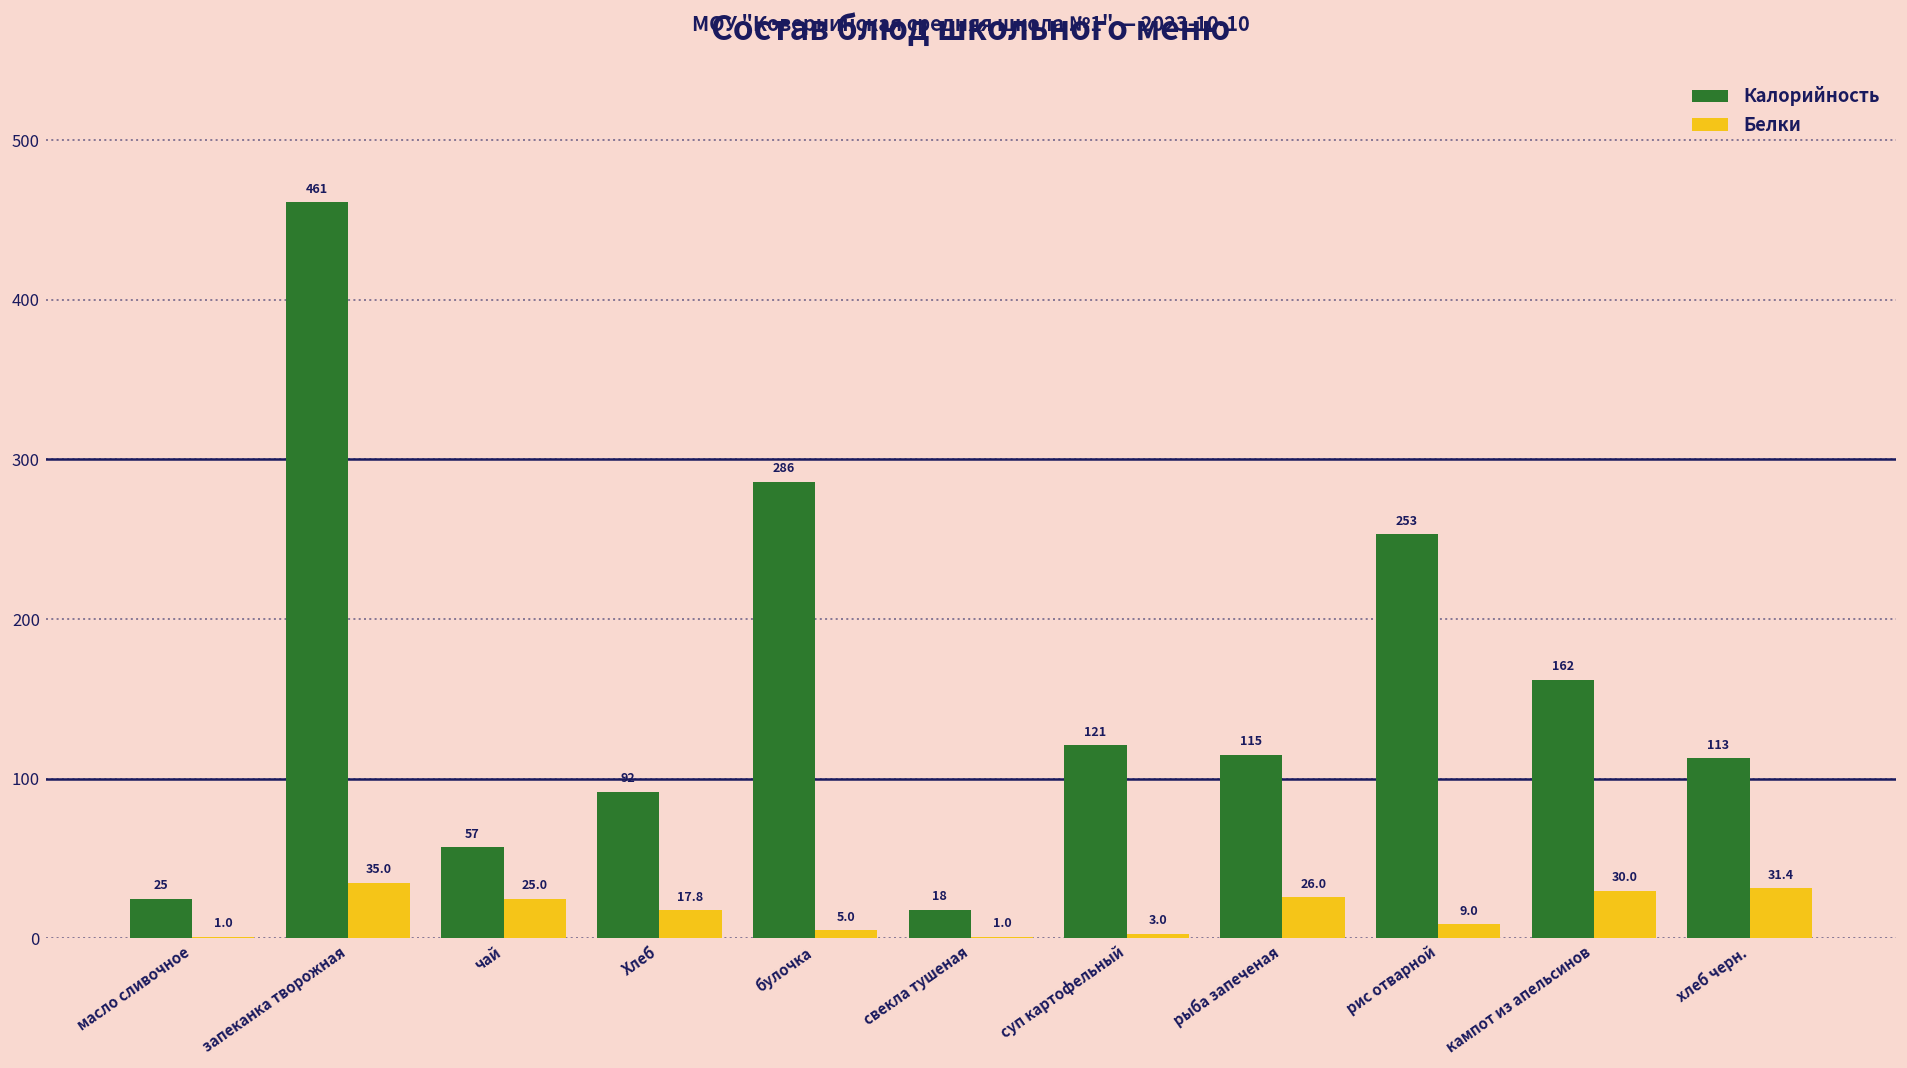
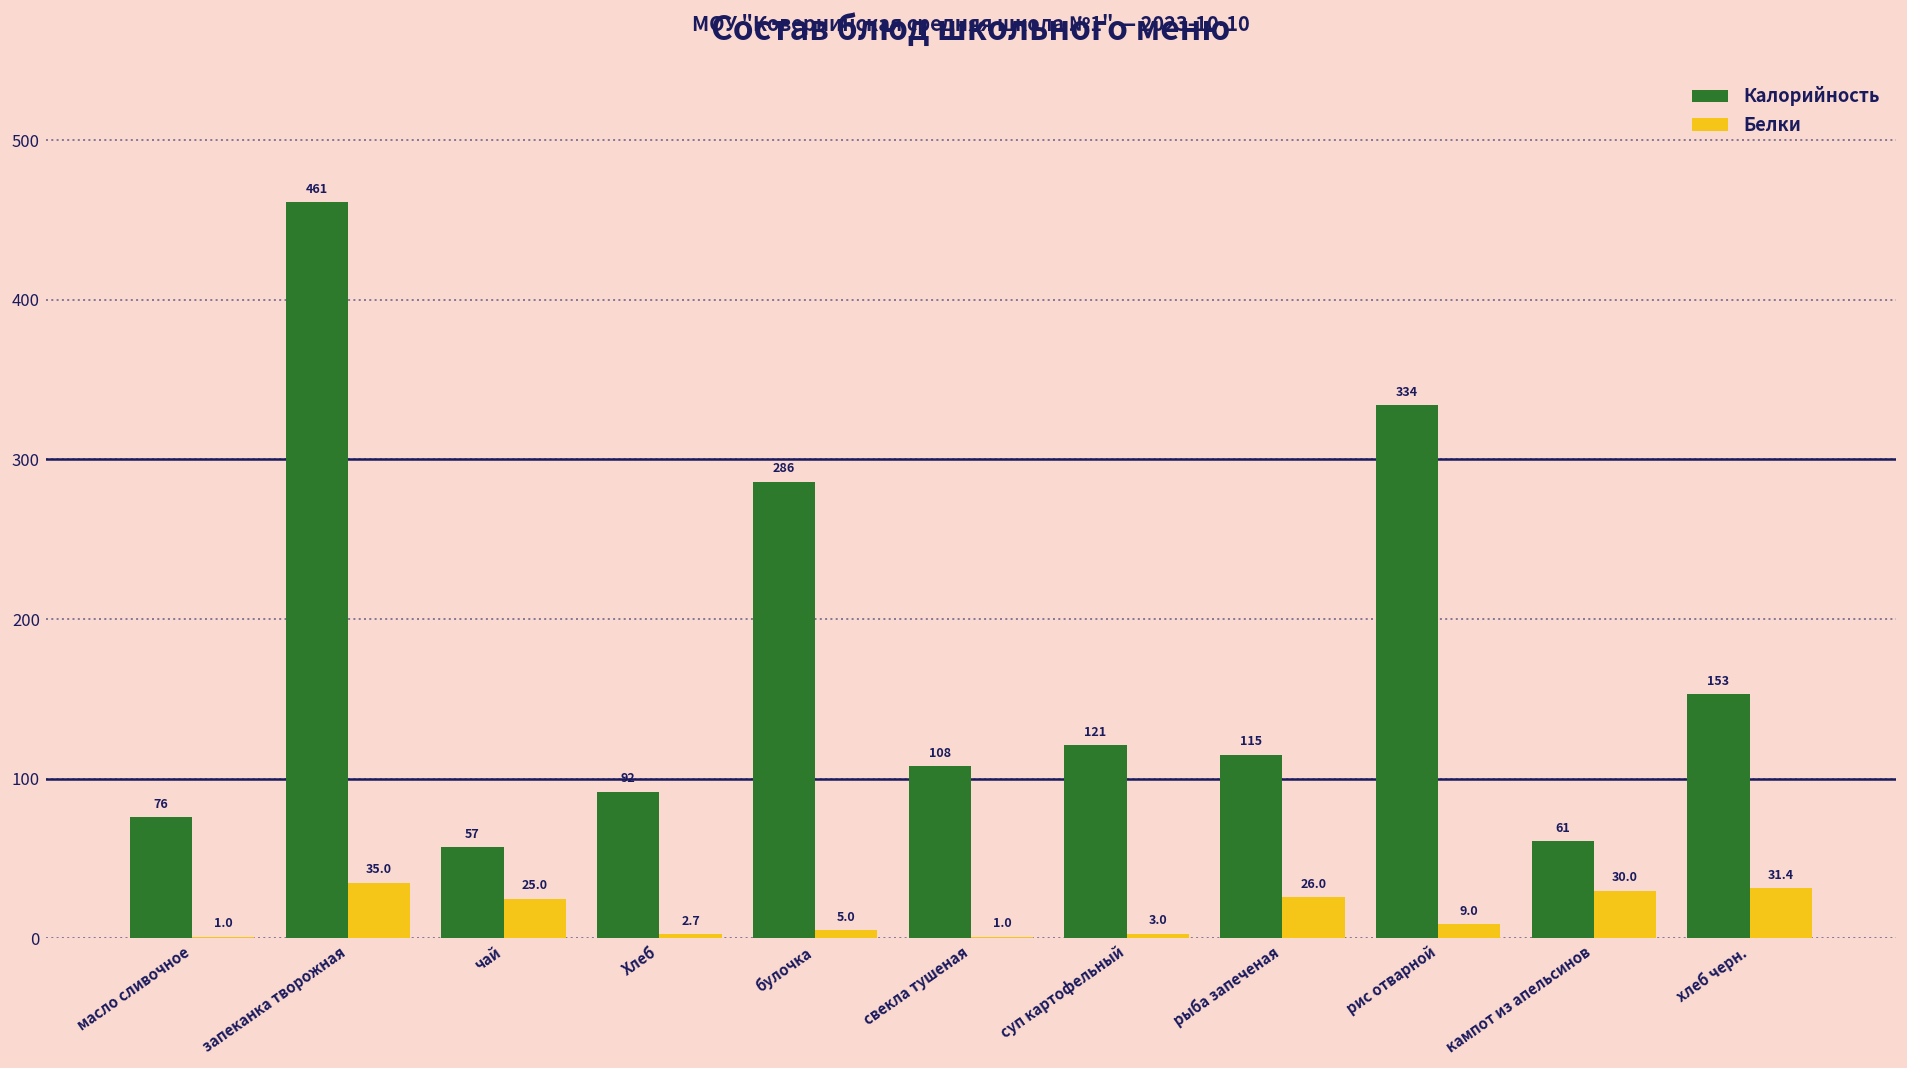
  {
    "Калорийность": {
-     "масло сливочное": 25,
+     "масло сливочное": 76,
      "запеканка творожная": 461,
      "чай": 57,
      "Хлеб": 92,
      "булочка": 286,
-     "свекла тушеная": 18,
+     "свекла тушеная": 108,
      "суп картофельный": 121,
      "рыба запеченая": 115,
-     "рис отварной": 253,
-     "кампот из апельсинов": 162,
-     "хлеб черн.": 113
+     "рис отварной": 334,
+     "кампот из апельсинов": 61,
+     "хлеб черн.": 153
    },
    "Белки": {
      "масло сливочное": 1.0,
      "запеканка творожная": 35.0,
      "чай": 25.0,
-     "Хлеб": 17.8,
+     "Хлеб": 2.7,
      "булочка": 5.0,
      "свекла тушеная": 1.0,
      "суп картофельный": 3.0,
      "рыба запеченая": 26.0,
      "рис отварной": 9.0,
      "кампот из апельсинов": 30.0,
      "хлеб черн.": 31.4
    }
  }
